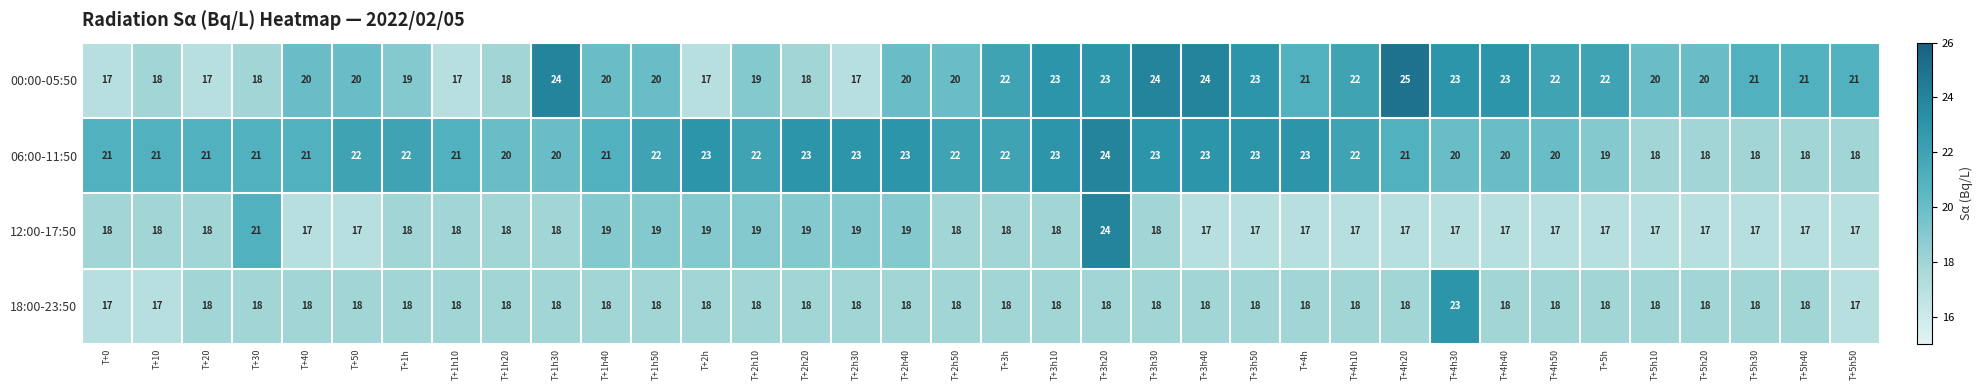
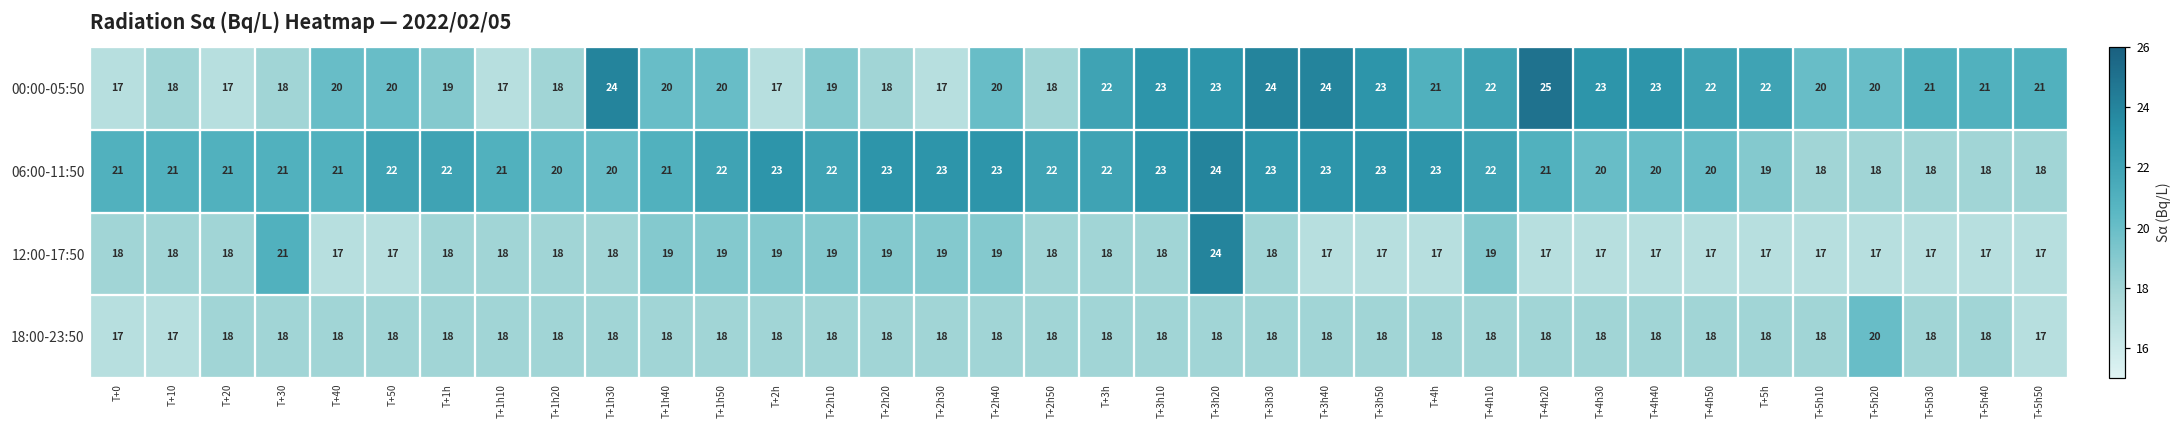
  {
    "00:00-05:50": {
      "T+0": 17,
      "T+10": 18,
      "T+20": 17,
      "T+30": 18,
      "T+40": 20,
      "T+50": 20,
      "T+1h": 19,
      "T+1h10": 17,
      "T+1h20": 18,
      "T+1h30": 24,
      "T+1h40": 20,
      "T+1h50": 20,
      "T+2h": 17,
      "T+2h10": 19,
      "T+2h20": 18,
      "T+2h30": 17,
      "T+2h40": 20,
-     "T+2h50": 20,
+     "T+2h50": 18,
      "T+3h": 22,
      "T+3h10": 23,
      "T+3h20": 23,
      "T+3h30": 24,
      "T+3h40": 24,
      "T+3h50": 23,
      "T+4h": 21,
      "T+4h10": 22,
      "T+4h20": 25,
      "T+4h30": 23,
      "T+4h40": 23,
      "T+4h50": 22,
      "T+5h": 22,
      "T+5h10": 20,
      "T+5h20": 20,
      "T+5h30": 21,
      "T+5h40": 21,
      "T+5h50": 21
    },
    "06:00-11:50": {
      "T+0": 21,
      "T+10": 21,
      "T+20": 21,
      "T+30": 21,
      "T+40": 21,
      "T+50": 22,
      "T+1h": 22,
      "T+1h10": 21,
      "T+1h20": 20,
      "T+1h30": 20,
      "T+1h40": 21,
      "T+1h50": 22,
      "T+2h": 23,
      "T+2h10": 22,
      "T+2h20": 23,
      "T+2h30": 23,
      "T+2h40": 23,
      "T+2h50": 22,
      "T+3h": 22,
      "T+3h10": 23,
      "T+3h20": 24,
      "T+3h30": 23,
      "T+3h40": 23,
      "T+3h50": 23,
      "T+4h": 23,
      "T+4h10": 22,
      "T+4h20": 21,
      "T+4h30": 20,
      "T+4h40": 20,
      "T+4h50": 20,
      "T+5h": 19,
      "T+5h10": 18,
      "T+5h20": 18,
      "T+5h30": 18,
      "T+5h40": 18,
      "T+5h50": 18
    },
    "12:00-17:50": {
      "T+0": 18,
      "T+10": 18,
      "T+20": 18,
      "T+30": 21,
      "T+40": 17,
      "T+50": 17,
      "T+1h": 18,
      "T+1h10": 18,
      "T+1h20": 18,
      "T+1h30": 18,
      "T+1h40": 19,
      "T+1h50": 19,
      "T+2h": 19,
      "T+2h10": 19,
      "T+2h20": 19,
      "T+2h30": 19,
      "T+2h40": 19,
      "T+2h50": 18,
      "T+3h": 18,
      "T+3h10": 18,
      "T+3h20": 24,
      "T+3h30": 18,
      "T+3h40": 17,
      "T+3h50": 17,
      "T+4h": 17,
-     "T+4h10": 17,
+     "T+4h10": 19,
      "T+4h20": 17,
      "T+4h30": 17,
      "T+4h40": 17,
      "T+4h50": 17,
      "T+5h": 17,
      "T+5h10": 17,
      "T+5h20": 17,
      "T+5h30": 17,
      "T+5h40": 17,
      "T+5h50": 17
    },
    "18:00-23:50": {
      "T+0": 17,
      "T+10": 17,
      "T+20": 18,
      "T+30": 18,
      "T+40": 18,
      "T+50": 18,
      "T+1h": 18,
      "T+1h10": 18,
      "T+1h20": 18,
      "T+1h30": 18,
      "T+1h40": 18,
      "T+1h50": 18,
      "T+2h": 18,
      "T+2h10": 18,
      "T+2h20": 18,
      "T+2h30": 18,
      "T+2h40": 18,
      "T+2h50": 18,
      "T+3h": 18,
      "T+3h10": 18,
      "T+3h20": 18,
      "T+3h30": 18,
      "T+3h40": 18,
      "T+3h50": 18,
      "T+4h": 18,
      "T+4h10": 18,
      "T+4h20": 18,
-     "T+4h30": 23,
+     "T+4h30": 18,
      "T+4h40": 18,
      "T+4h50": 18,
      "T+5h": 18,
      "T+5h10": 18,
-     "T+5h20": 18,
+     "T+5h20": 20,
      "T+5h30": 18,
      "T+5h40": 18,
      "T+5h50": 17
    }
  }
